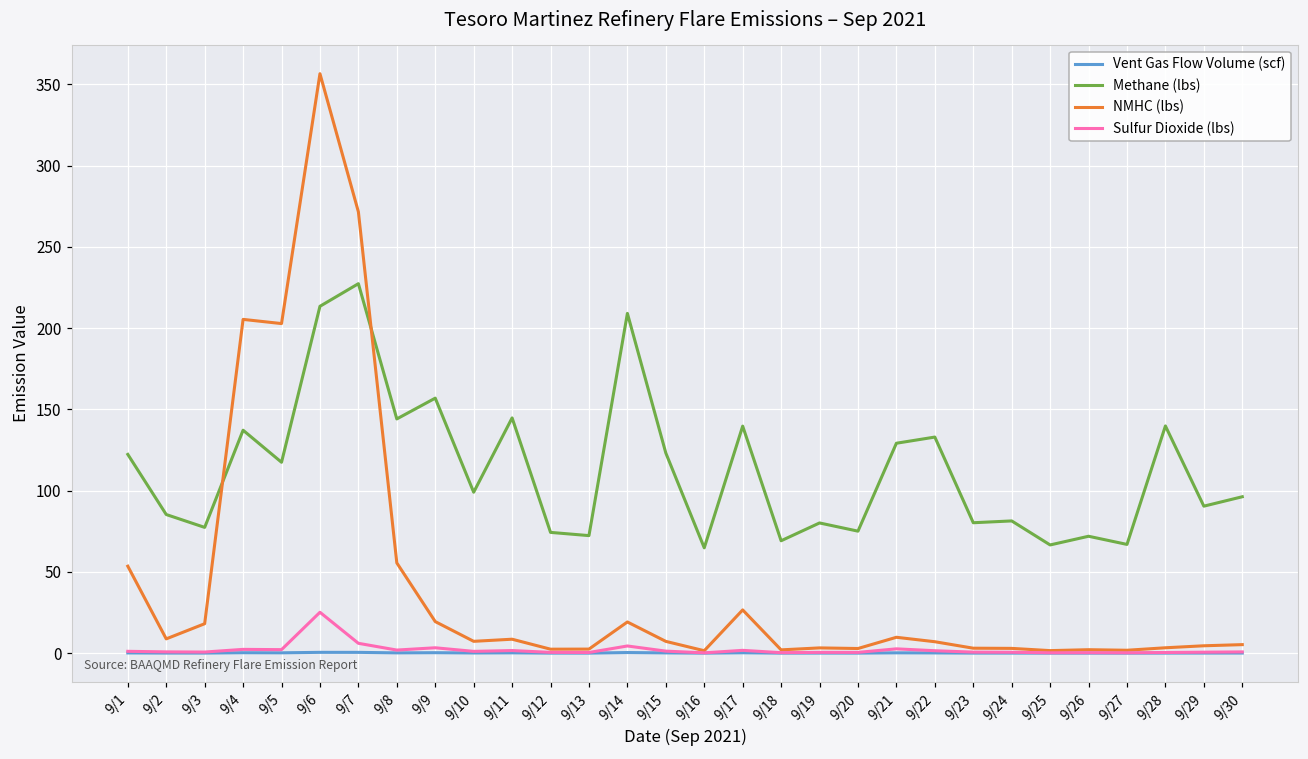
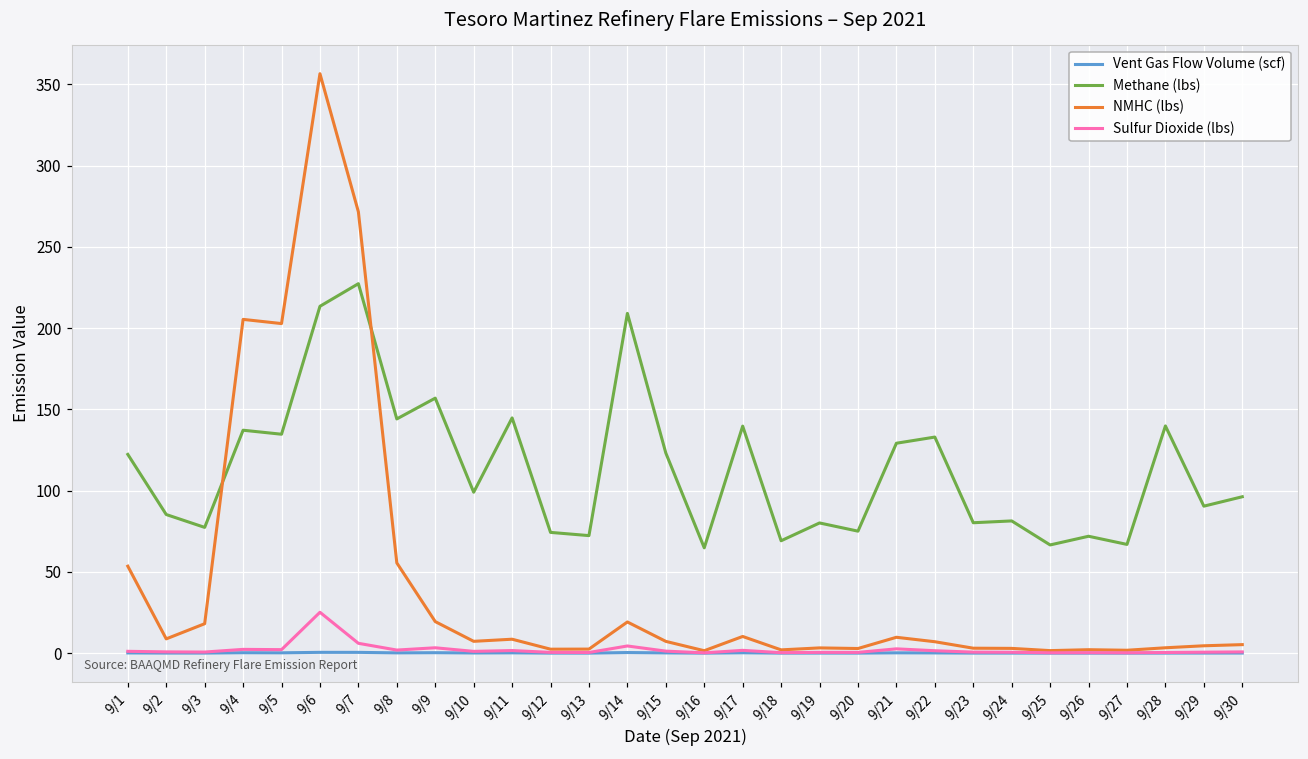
  {
    "Vent Gas Flow Volume (scf)": {
      "9/4": 0,
      "9/5": 0,
      "9/6": 1,
      "9/7": 1,
      "9/9": 0,
      "9/14": 0,
      "9/21": 0
    },
    "Methane (lbs)": {
      "9/1": 122,
      "9/2": 85,
      "9/3": 77,
      "9/4": 137,
-     "9/5": 117,
+     "9/5": 135,
      "9/6": 213,
      "9/7": 227,
      "9/8": 144,
      "9/9": 157,
      "9/10": 99,
      "9/11": 145,
      "9/12": 74,
      "9/13": 72,
      "9/14": 209,
      "9/15": 123,
      "9/16": 65,
      "9/17": 140,
      "9/18": 69,
      "9/19": 80,
      "9/20": 75,
      "9/21": 129,
      "9/22": 133,
      "9/23": 80,
      "9/24": 81,
      "9/25": 67,
      "9/26": 72,
      "9/27": 67,
      "9/28": 140,
      "9/29": 90,
      "9/30": 96
    },
    "NMHC (lbs)": {
      "9/1": 54,
      "9/2": 9,
      "9/3": 18,
      "9/4": 205,
      "9/5": 203,
      "9/6": 357,
      "9/7": 272,
      "9/8": 56,
      "9/9": 19,
      "9/10": 7,
      "9/11": 9,
      "9/12": 2,
      "9/13": 3,
      "9/14": 19,
      "9/15": 7,
-     "9/17": 27,
+     "9/17": 10,
      "9/18": 2,
      "9/19": 3,
      "9/20": 3,
      "9/21": 10,
      "9/22": 7,
      "9/23": 3,
      "9/24": 3,
      "9/26": 2,
      "9/28": 3,
      "9/29": 5,
      "9/30": 5
    },
    "Sulfur Dioxide (lbs)": {
      "9/4": 2,
      "9/5": 2,
      "9/6": 25,
      "9/7": 6,
      "9/9": 3,
      "9/14": 4,
      "9/21": 3
    }
  }
